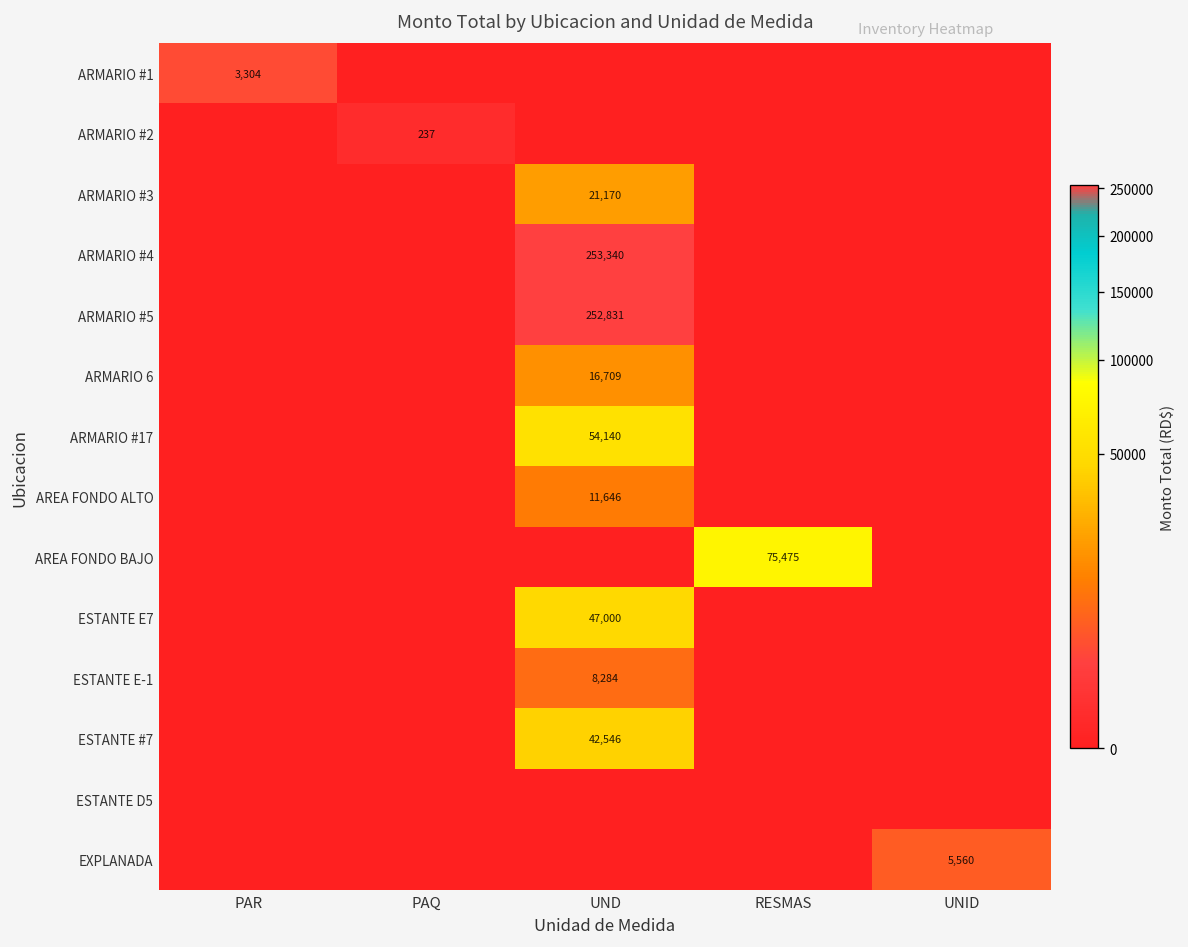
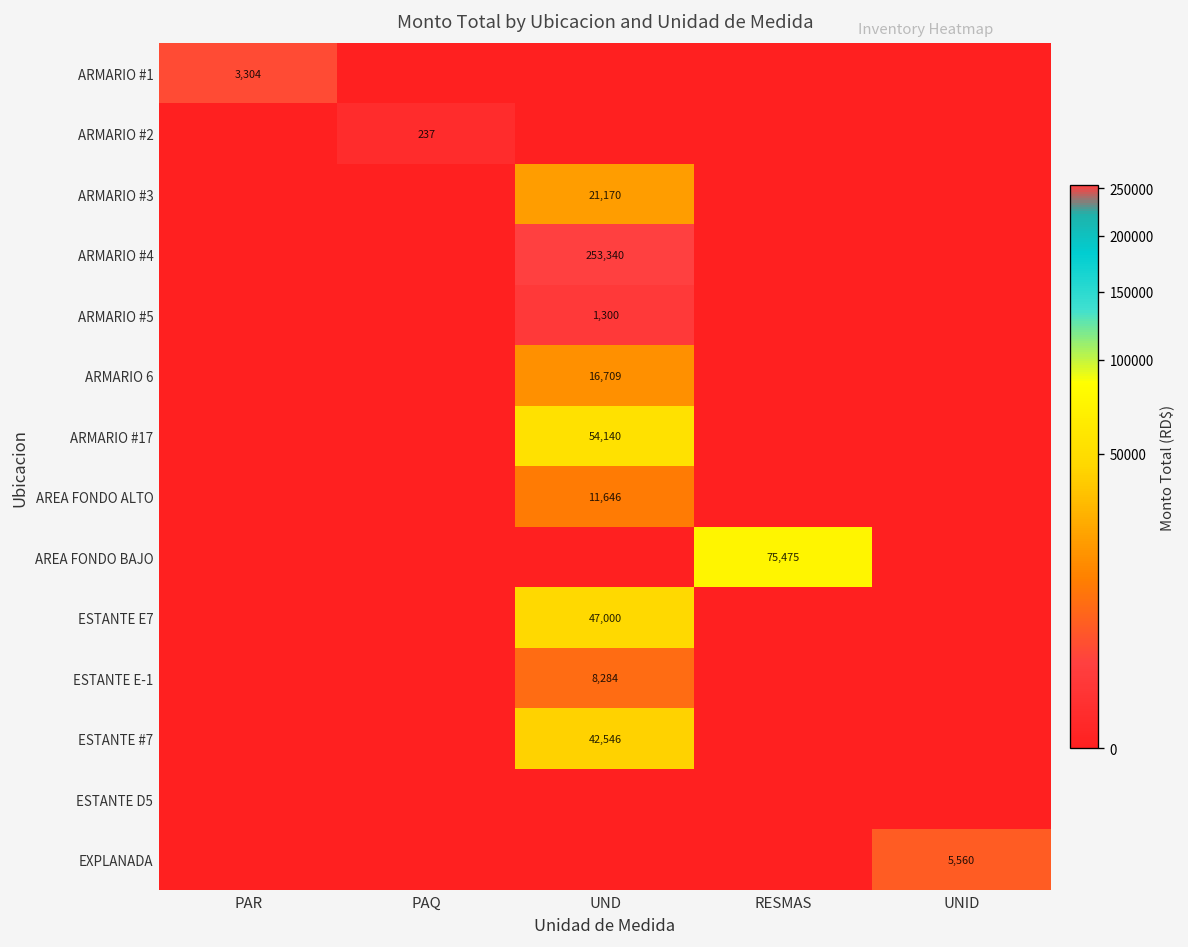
  {
    "ARMARIO #1": {
      "PAR": "3,304"
    },
    "ARMARIO #2": {
      "PAQ": "237"
    },
    "ARMARIO #3": {
      "UND": "21,170"
    },
    "ARMARIO #4": {
      "UND": "253,340"
    },
    "ARMARIO #5": {
-     "UND": "252,831"
+     "UND": "1,300"
    },
    "ARMARIO 6": {
      "UND": "16,709"
    },
    "ARMARIO #17": {
      "UND": "54,140"
    },
    "AREA FONDO ALTO": {
      "UND": "11,646"
    },
    "AREA FONDO BAJO": {
      "RESMAS": "75,475"
    },
    "ESTANTE E7": {
      "UND": "47,000"
    },
    "ESTANTE E-1": {
      "UND": "8,284"
    },
    "ESTANTE #7": {
      "UND": "42,546"
    },
    "EXPLANADA": {
      "UNID": "5,560"
    }
  }
